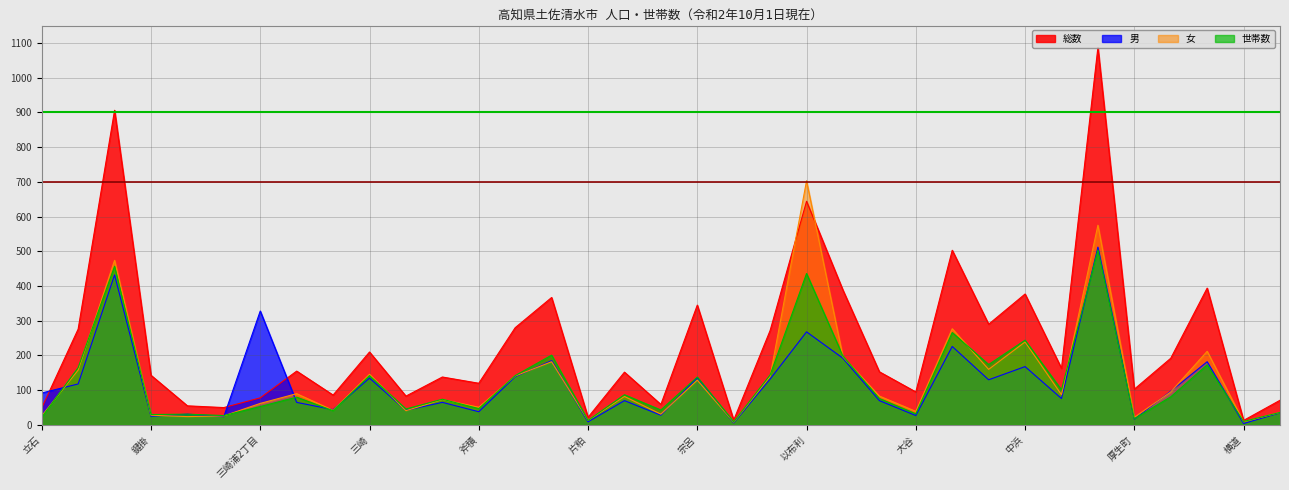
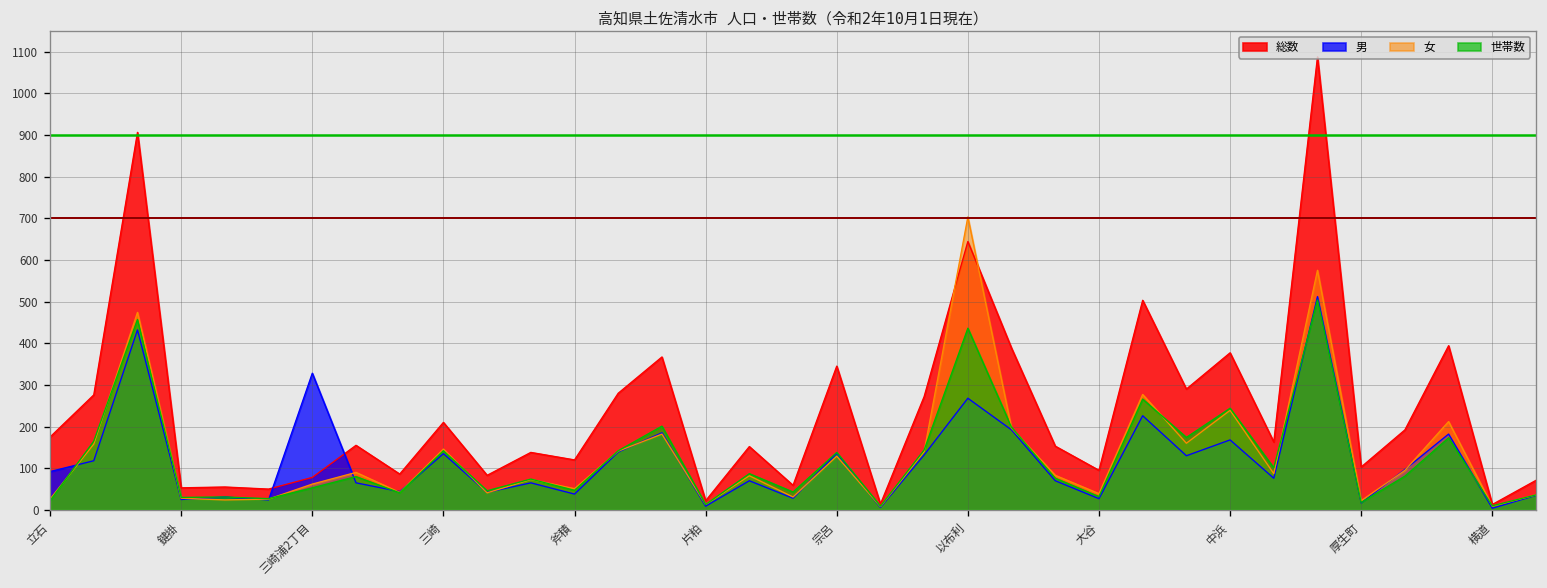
  {
    "総数": {
-     "立石": 50,
-     "鍵掛": 140,
+     "立石": 180,
+     "鍵掛": 50,
      "三崎浦2丁目": 80,
      "三崎": 210,
      "斧積": 120,
      "片粕": 20,
      "宗呂": 350,
      "以布利": 640,
      "大谷": 100,
      "中浜": 380,
      "厚生町": 100
    },
    "男": {
      "立石": 90,
      "三崎浦2丁目": 330,
      "斧積": 40,
      "以布利": 270,
      "中浜": 170
    },
    "女": {
      "三崎浦2丁目": 60,
      "以布利": 700
    },
    "世帯数": {
      "三崎浦2丁目": 50,
      "以布利": 440
    }
  }
